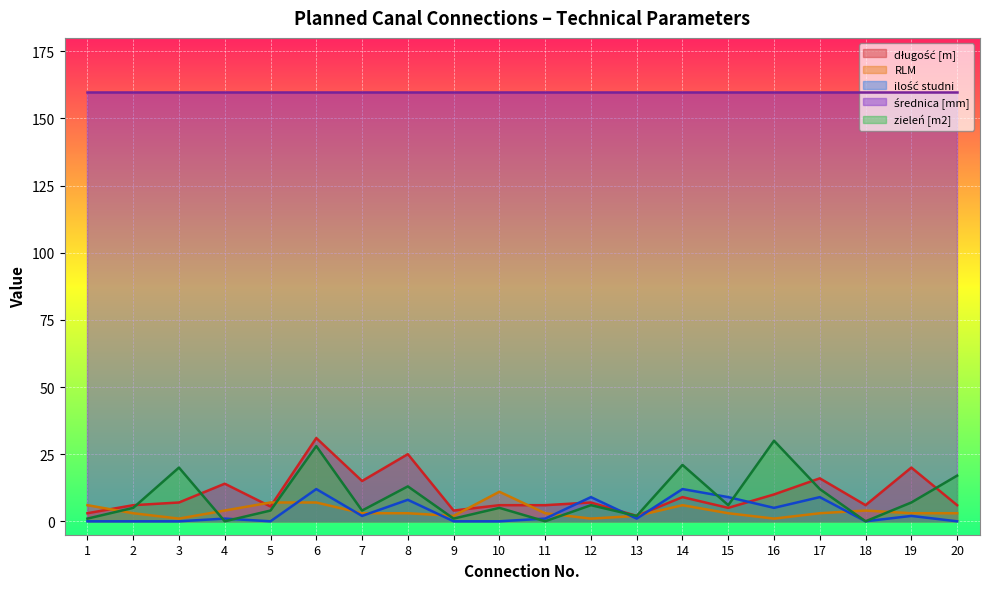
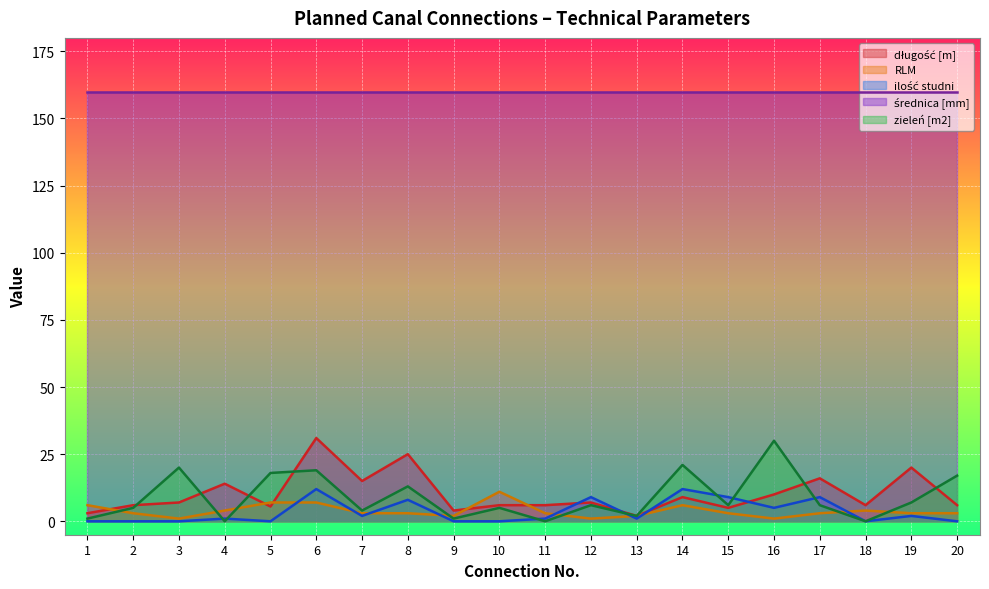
  {
    "ilość studni": {
      "1": 0,
      "2": 0,
      "3": 0,
      "4": 1,
      "5": 0,
      "6": 12,
      "7": 2,
      "8": 8,
      "9": 0,
      "10": 0,
      "11": 1,
      "12": 9,
      "13": 1,
      "14": 12,
      "15": 9,
      "16": 5,
      "17": 9,
      "19": 2,
      "20": 0
    },
    "średnica [mm]": {
      "1": 160,
      "2": 160,
      "3": 160,
      "4": 160,
      "5": 160,
      "6": 160,
      "7": 160,
      "8": 160,
      "9": 160,
      "10": 160,
      "11": 160,
      "12": 160,
      "13": 160,
      "14": 160,
      "15": 160,
      "16": 160,
      "17": 160
    },
    "zieleń [m2]": {
      "1": 1,
      "2": 5,
      "3": 20,
      "4": 0,
-     "5": 4,
-     "6": 28,
+     "5": 18,
+     "6": 19,
      "7": 4,
      "8": 13,
      "9": 1,
      "10": 5,
      "11": 0,
      "12": 6,
      "14": 21,
      "15": 6,
      "16": 30,
-     "17": 12,
+     "17": 6,
      "19": 7,
      "20": 17
    }
  }
